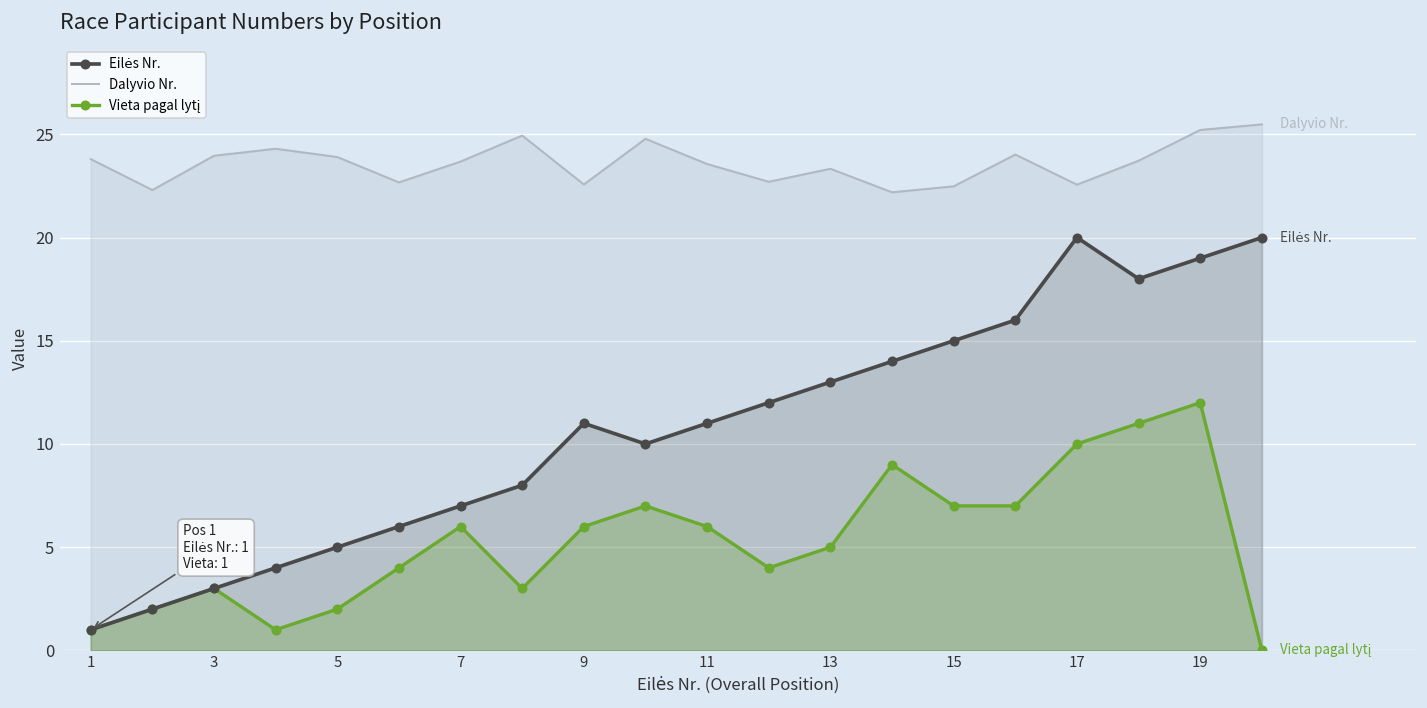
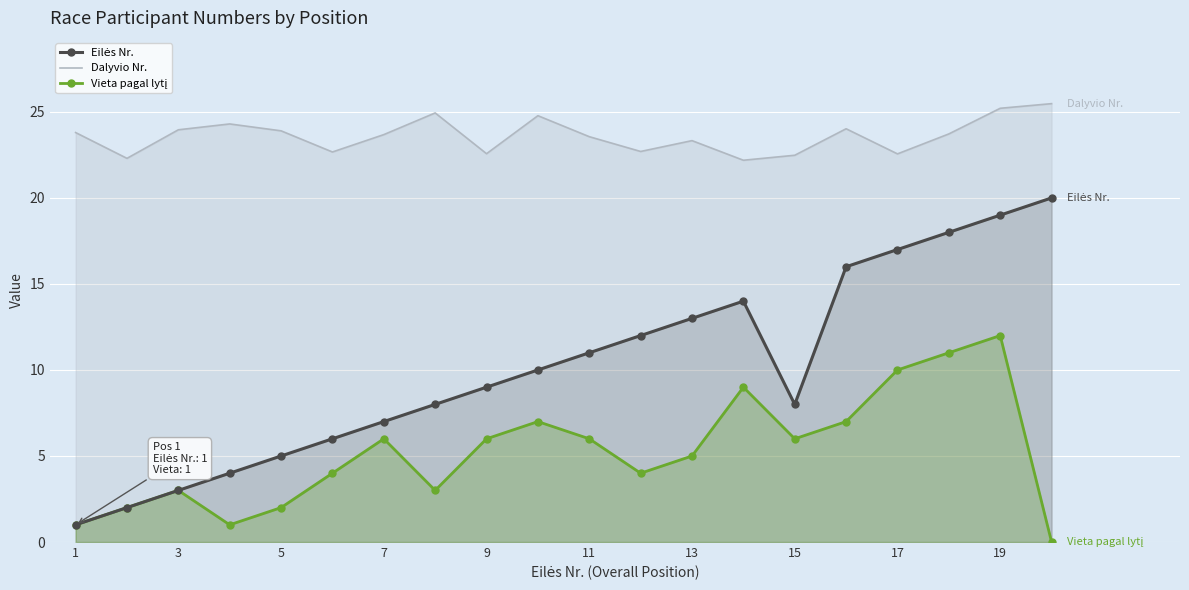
  {
    "Eilės Nr.": {
      "5": 5,
      "7": 7,
-     "9": 11,
+     "9": 9,
      "11": 11,
      "13": 13,
-     "15": 15,
-     "17": 20,
+     "15": 8,
+     "17": 17,
      "19": 19
    },
    "Dalyvio Nr.": {
      "1": 23.8,
      "3": 24,
      "5": 24,
      "7": 23.7,
      "9": 22.6,
      "11": 23.6,
      "13": 23.3,
      "15": 22.5,
      "17": 22.6,
      "19": 25.2
    },
    "Vieta pagal lytį": {
      "5": 2,
      "7": 6,
      "9": 6,
      "11": 6,
      "13": 5,
-     "15": 7,
+     "15": 6,
      "17": 10,
      "19": 12
    }
  }
